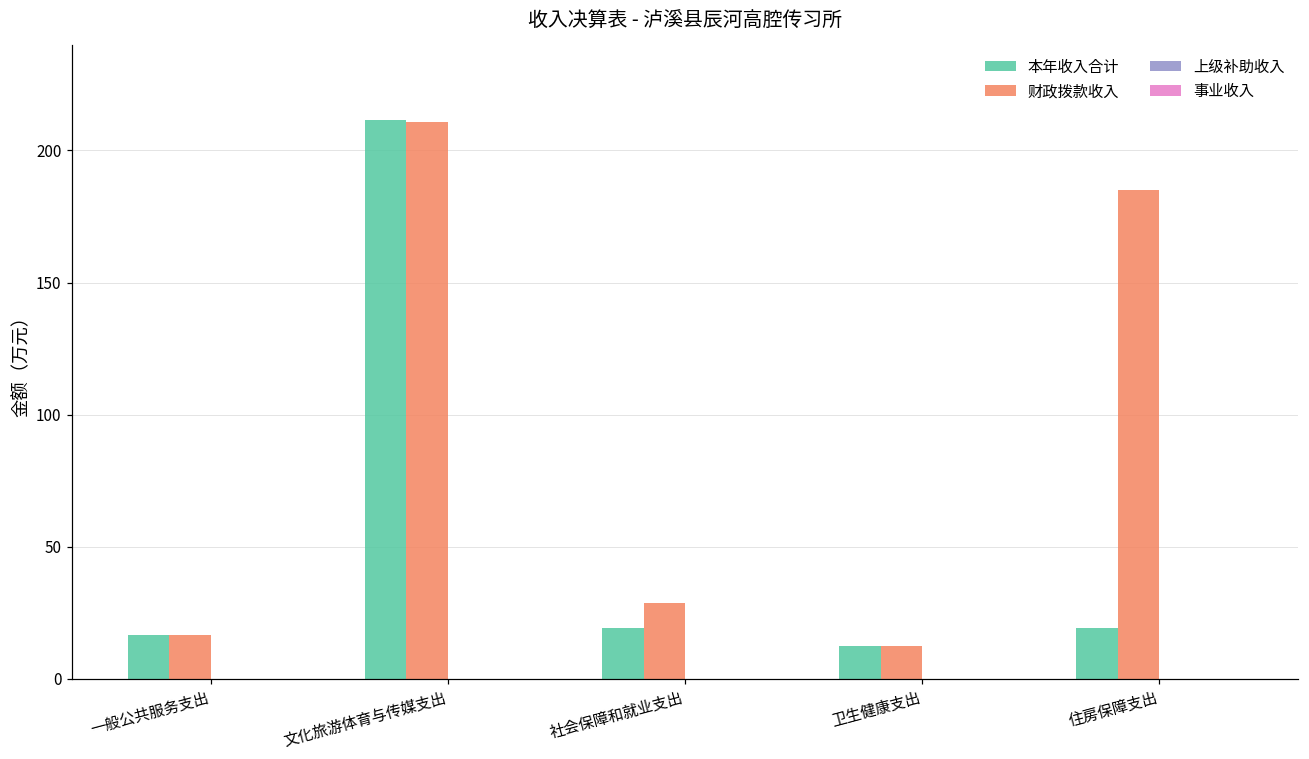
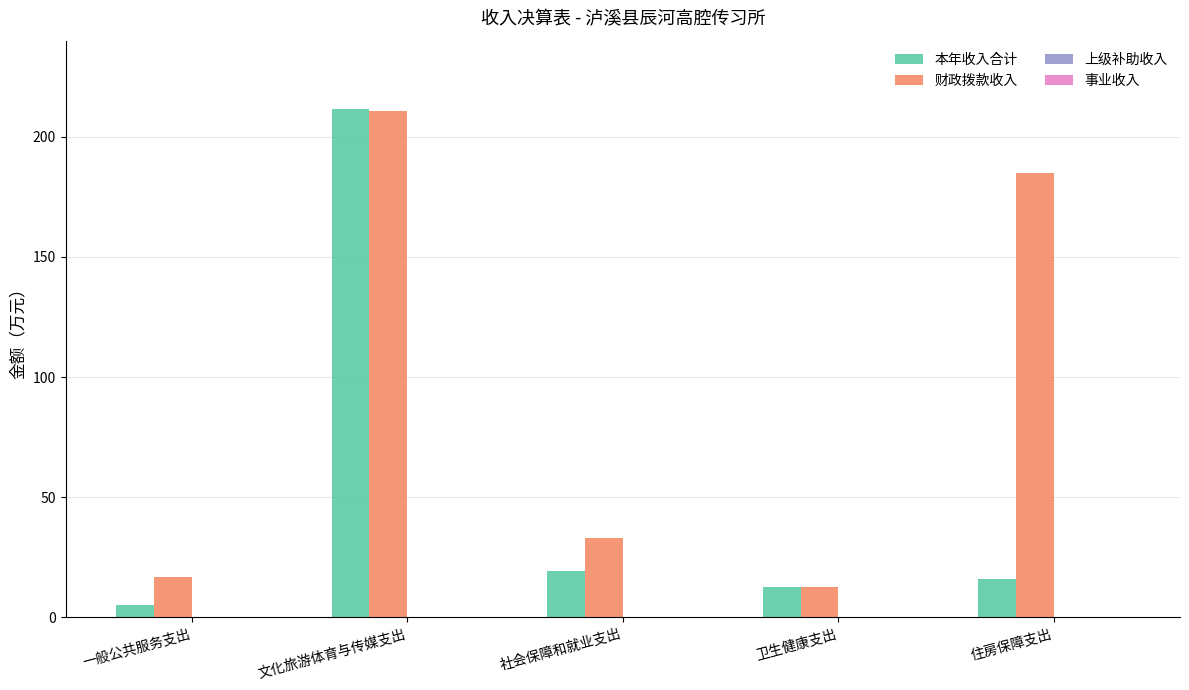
  {
    "本年收入合计": {
-     "一般公共服务支出": 17,
+     "一般公共服务支出": 5,
      "文化旅游体育与传媒支出": 212,
      "社会保障和就业支出": 19,
      "卫生健康支出": 13,
-     "住房保障支出": 19
+     "住房保障支出": 16
    },
    "财政拨款收入": {
      "一般公共服务支出": 17,
      "文化旅游体育与传媒支出": 211,
-     "社会保障和就业支出": 29,
+     "社会保障和就业支出": 33,
      "卫生健康支出": 13,
      "住房保障支出": 185
    },
    "上级补助收入": {
      "一般公共服务支出": 0,
      "文化旅游体育与传媒支出": 0,
      "社会保障和就业支出": 0,
      "卫生健康支出": 0,
      "住房保障支出": 0
    },
    "事业收入": {
      "一般公共服务支出": 0,
      "文化旅游体育与传媒支出": 0,
      "社会保障和就业支出": 0,
      "卫生健康支出": 0,
      "住房保障支出": 0
    }
  }
